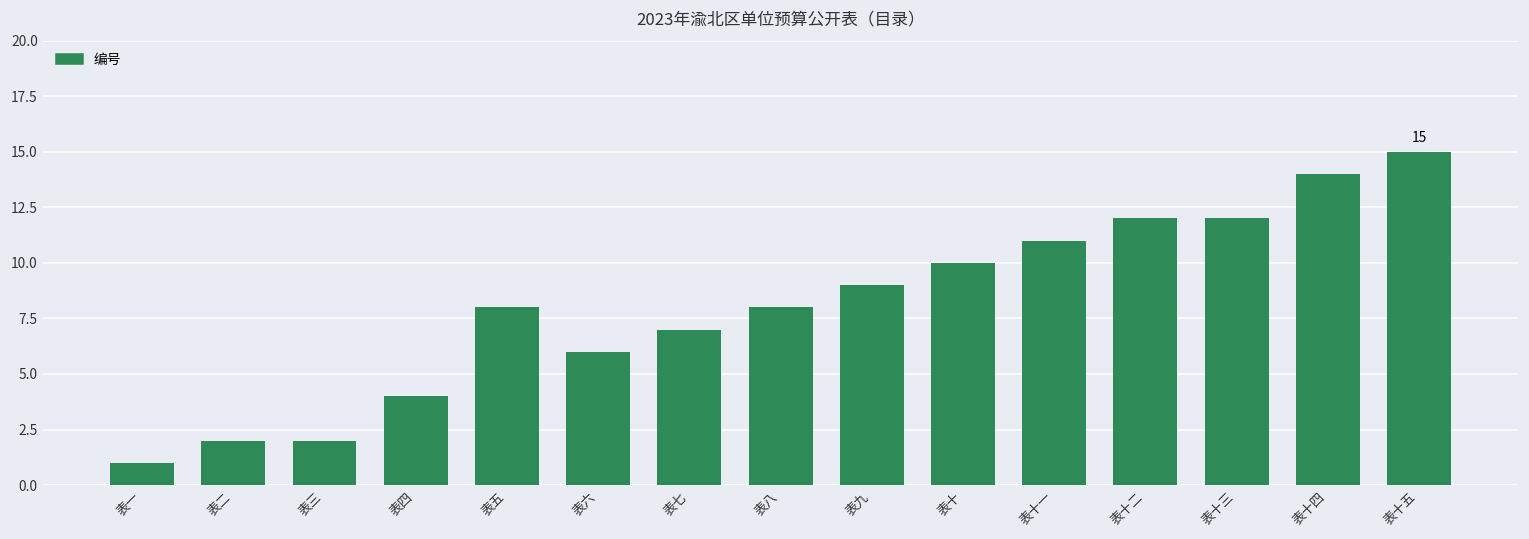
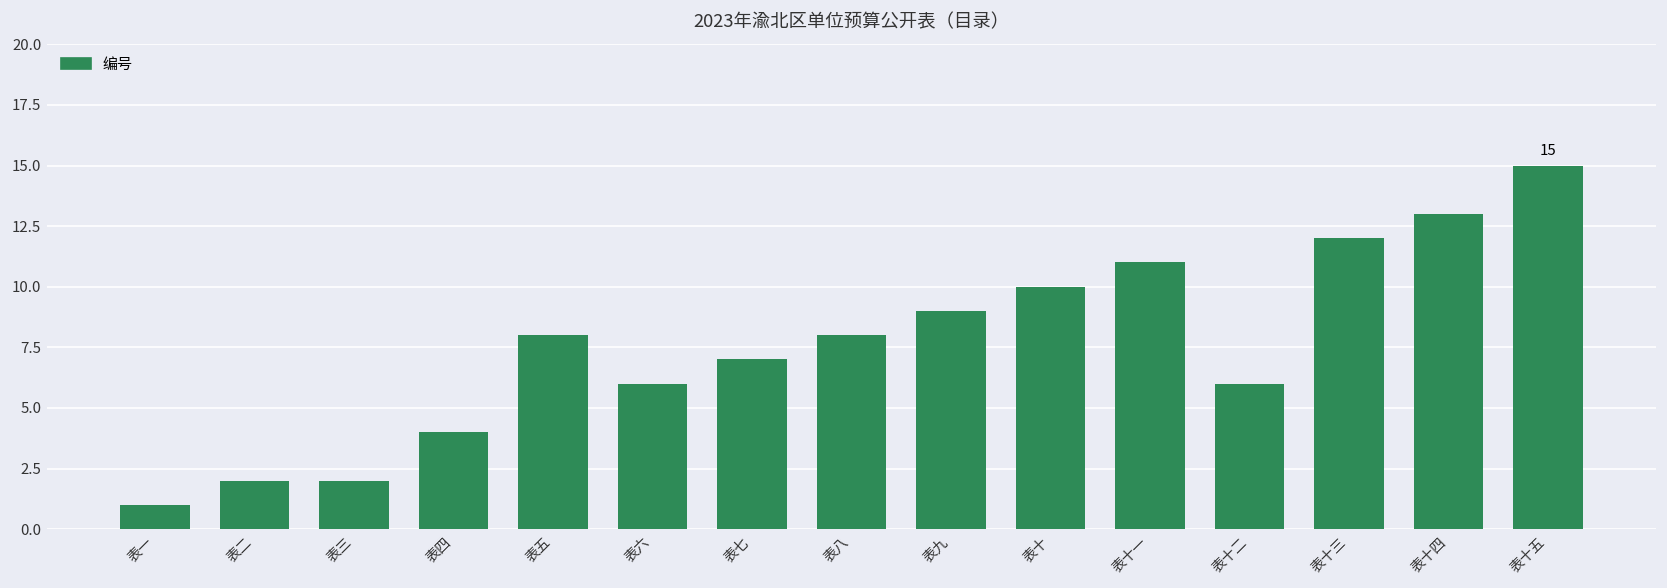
  {
    "表一": 1,
    "表二": 2,
    "表三": 2,
    "表四": 4,
    "表五": 8,
    "表六": 6,
    "表七": 7,
    "表八": 8,
    "表九": 9,
    "表十": 10,
    "表十一": 11,
-   "表十二": 12,
+   "表十二": 6,
    "表十三": 12,
-   "表十四": 14
+   "表十四": 13
  }
